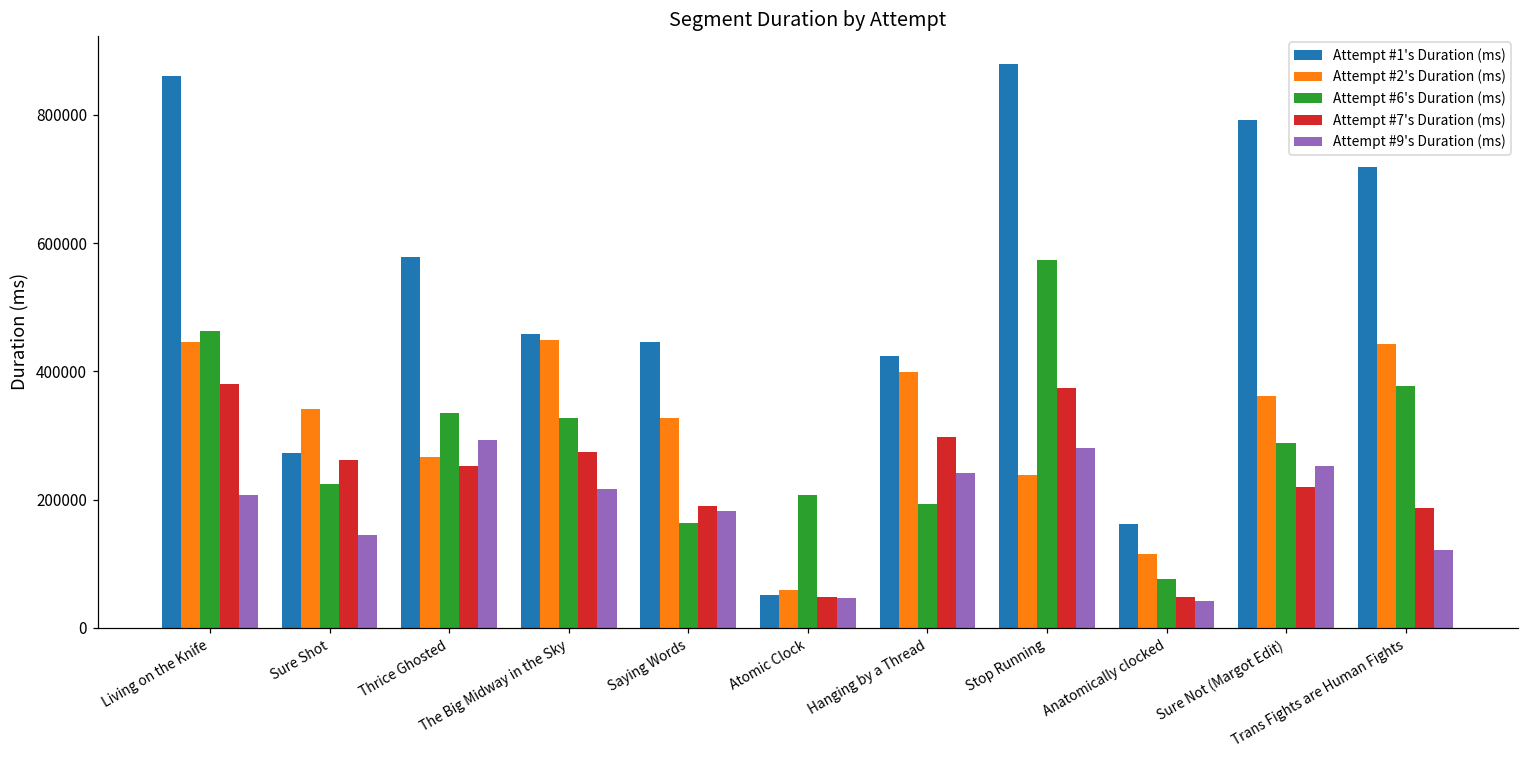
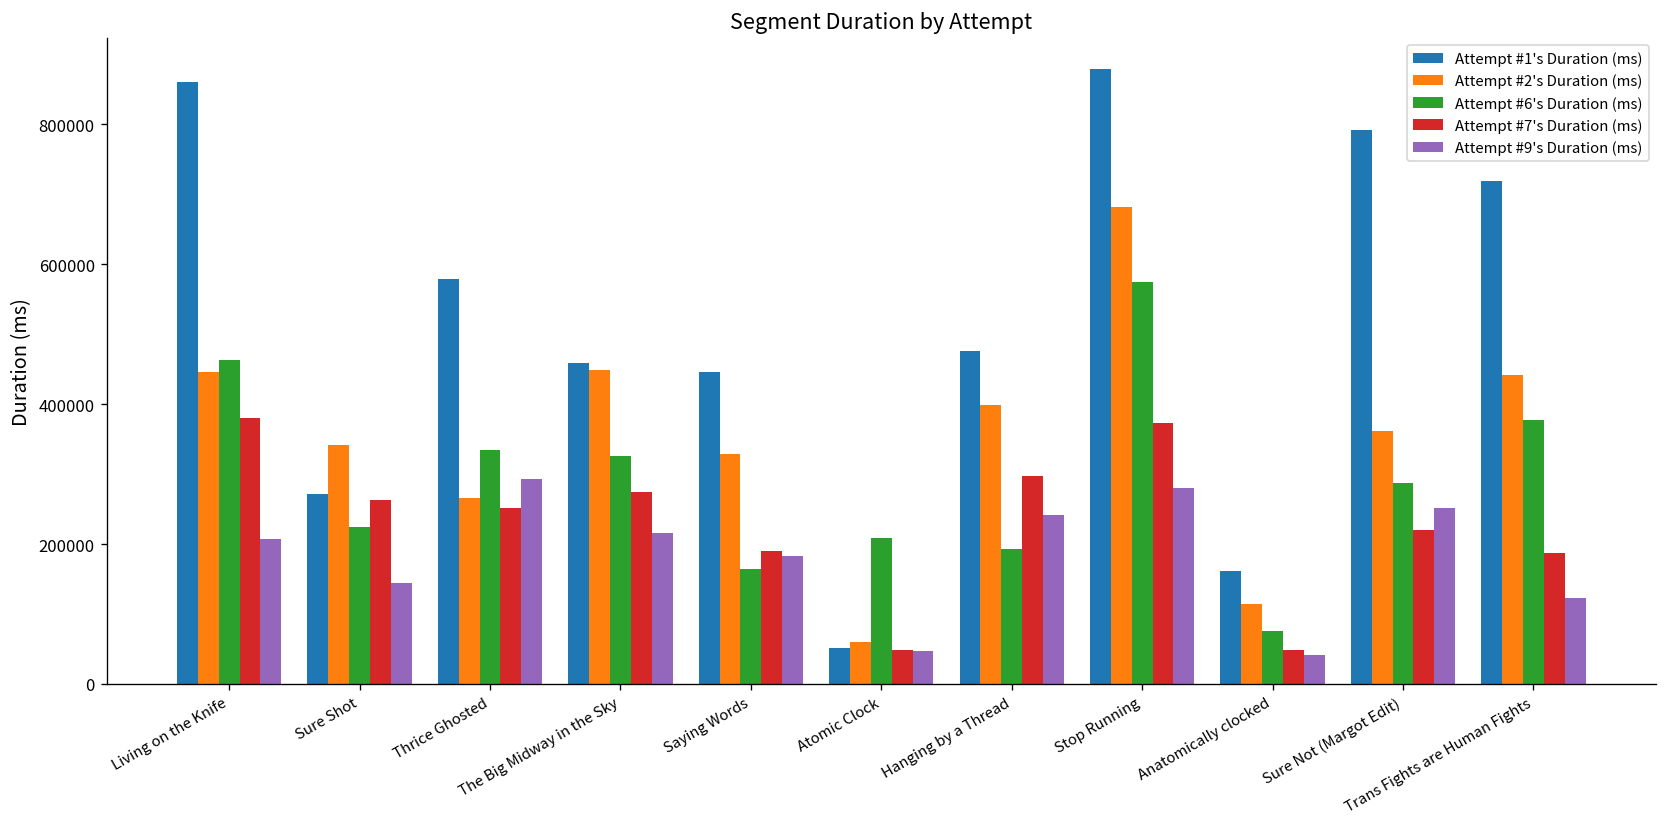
  {
    "Attempt #1's Duration (ms)": {
      "Living on the Knife": 860000,
      "Sure Shot": 270000,
      "Thrice Ghosted": 580000,
      "The Big Midway in the Sky": 460000,
      "Saying Words": 450000,
      "Atomic Clock": 50000,
-     "Hanging by a Thread": 420000,
+     "Hanging by a Thread": 480000,
      "Stop Running": 880000,
      "Anatomically clocked": 160000,
      "Sure Not (Margot Edit)": 790000,
      "Trans Fights are Human Fights": 720000
    },
    "Attempt #2's Duration (ms)": {
      "Living on the Knife": 450000,
      "Sure Shot": 340000,
      "Thrice Ghosted": 270000,
      "The Big Midway in the Sky": 450000,
      "Saying Words": 330000,
      "Atomic Clock": 60000,
      "Hanging by a Thread": 400000,
-     "Stop Running": 240000,
+     "Stop Running": 680000,
      "Anatomically clocked": 110000,
      "Sure Not (Margot Edit)": 360000,
      "Trans Fights are Human Fights": 440000
    },
    "Attempt #6's Duration (ms)": {
      "Living on the Knife": 460000,
      "Sure Shot": 220000,
      "Thrice Ghosted": 340000,
      "The Big Midway in the Sky": 330000,
      "Saying Words": 160000,
      "Atomic Clock": 210000,
      "Hanging by a Thread": 190000,
      "Stop Running": 570000,
      "Anatomically clocked": 80000,
      "Sure Not (Margot Edit)": 290000,
      "Trans Fights are Human Fights": 380000
    },
    "Attempt #7's Duration (ms)": {
      "Living on the Knife": 380000,
      "Sure Shot": 260000,
      "Thrice Ghosted": 250000,
      "The Big Midway in the Sky": 270000,
      "Saying Words": 190000,
      "Atomic Clock": 50000,
      "Hanging by a Thread": 300000,
      "Stop Running": 370000,
      "Anatomically clocked": 50000,
      "Sure Not (Margot Edit)": 220000,
      "Trans Fights are Human Fights": 190000
    },
    "Attempt #9's Duration (ms)": {
      "Living on the Knife": 210000,
      "Sure Shot": 140000,
      "Thrice Ghosted": 290000,
      "The Big Midway in the Sky": 220000,
      "Saying Words": 180000,
      "Atomic Clock": 50000,
      "Hanging by a Thread": 240000,
      "Stop Running": 280000,
      "Anatomically clocked": 40000,
      "Sure Not (Margot Edit)": 250000,
      "Trans Fights are Human Fights": 120000
    }
  }
